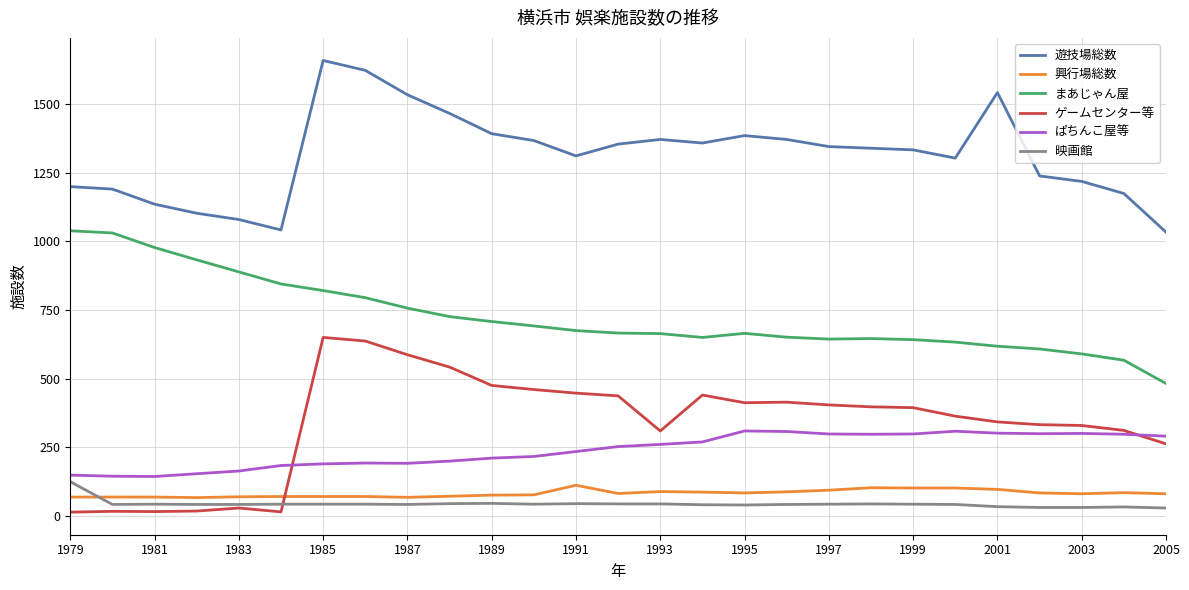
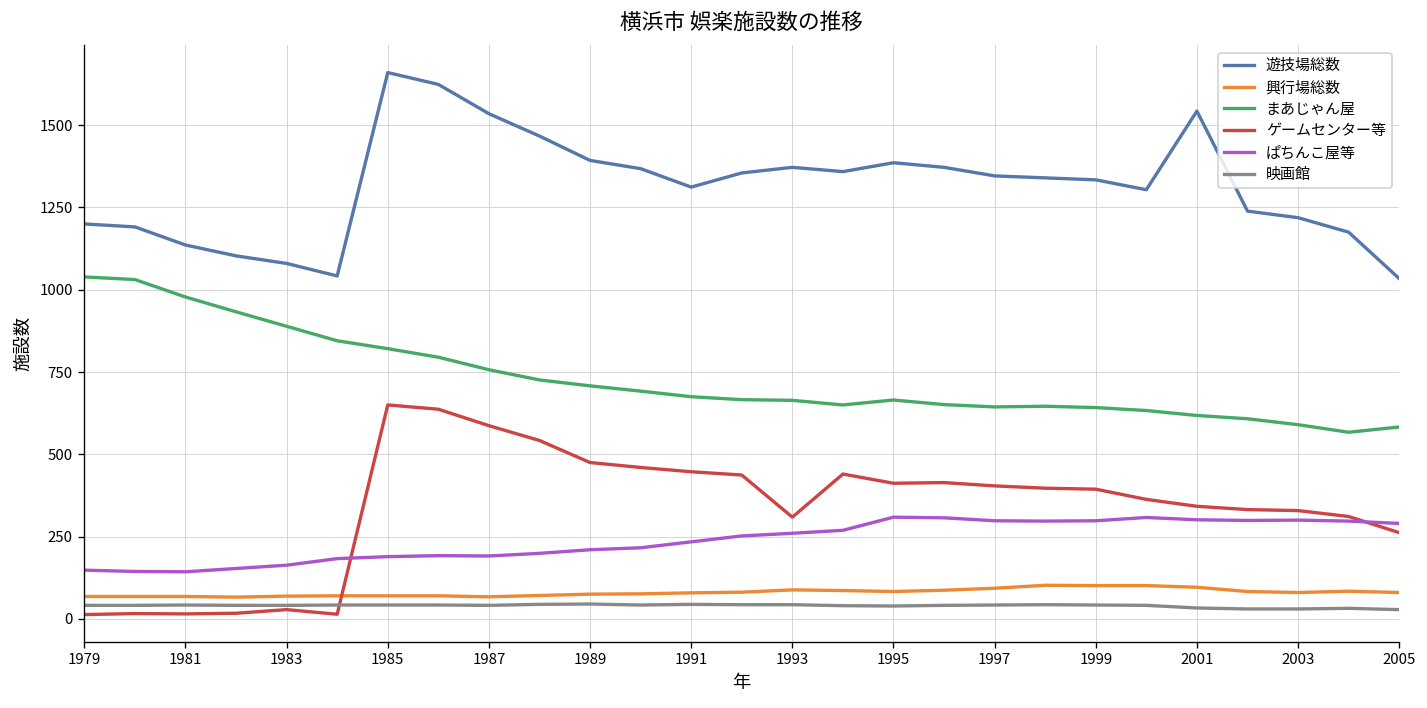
  {
    "遊技場総数": {
      "1979": 1200,
      "1981": 1140,
      "1983": 1080,
      "1985": 1660,
      "1987": 1540,
      "1989": 1390,
      "1991": 1310,
      "1993": 1370,
      "1995": 1390,
      "1997": 1350,
      "1999": 1330,
      "2001": 1540,
      "2003": 1220,
      "2005": 1030
    },
    "興行場総数": {
      "1979": 70,
      "1981": 70,
      "1983": 70,
      "1985": 70,
      "1987": 70,
      "1989": 80,
-     "1991": 110,
+     "1991": 80,
      "1993": 90,
      "1995": 80,
      "1997": 90,
      "1999": 100,
      "2001": 100,
      "2003": 80,
      "2005": 80
    },
    "まあじゃん屋": {
      "1979": 1040,
      "1981": 980,
      "1983": 890,
      "1985": 820,
      "1987": 760,
      "1989": 710,
      "1991": 680,
      "1993": 660,
      "1995": 670,
      "1997": 640,
      "1999": 640,
      "2001": 620,
      "2003": 590,
-     "2005": 480
+     "2005": 580
    },
    "ゲームセンター等": {
      "1979": 10,
      "1981": 20,
      "1983": 30,
      "1985": 650,
      "1987": 590,
      "1989": 480,
      "1991": 450,
      "1993": 310,
      "1995": 410,
      "1997": 400,
      "1999": 390,
      "2001": 340,
      "2003": 330,
      "2005": 260
    },
    "ぱちんこ屋等": {
      "1979": 150,
      "1981": 140,
      "1983": 160,
      "1985": 190,
      "1987": 190,
      "1989": 210,
      "1991": 230,
      "1993": 260,
      "1995": 310,
      "1997": 300,
      "1999": 300,
      "2001": 300,
      "2003": 300,
      "2005": 290
    },
    "映画館": {
-     "1979": 120,
+     "1979": 40,
      "1981": 40,
      "1983": 40,
      "1985": 40,
      "1987": 40,
      "1989": 50,
      "1991": 40,
      "1993": 40,
      "1995": 40,
      "1997": 40,
      "1999": 40,
      "2001": 30,
      "2003": 30,
      "2005": 30
    }
  }
